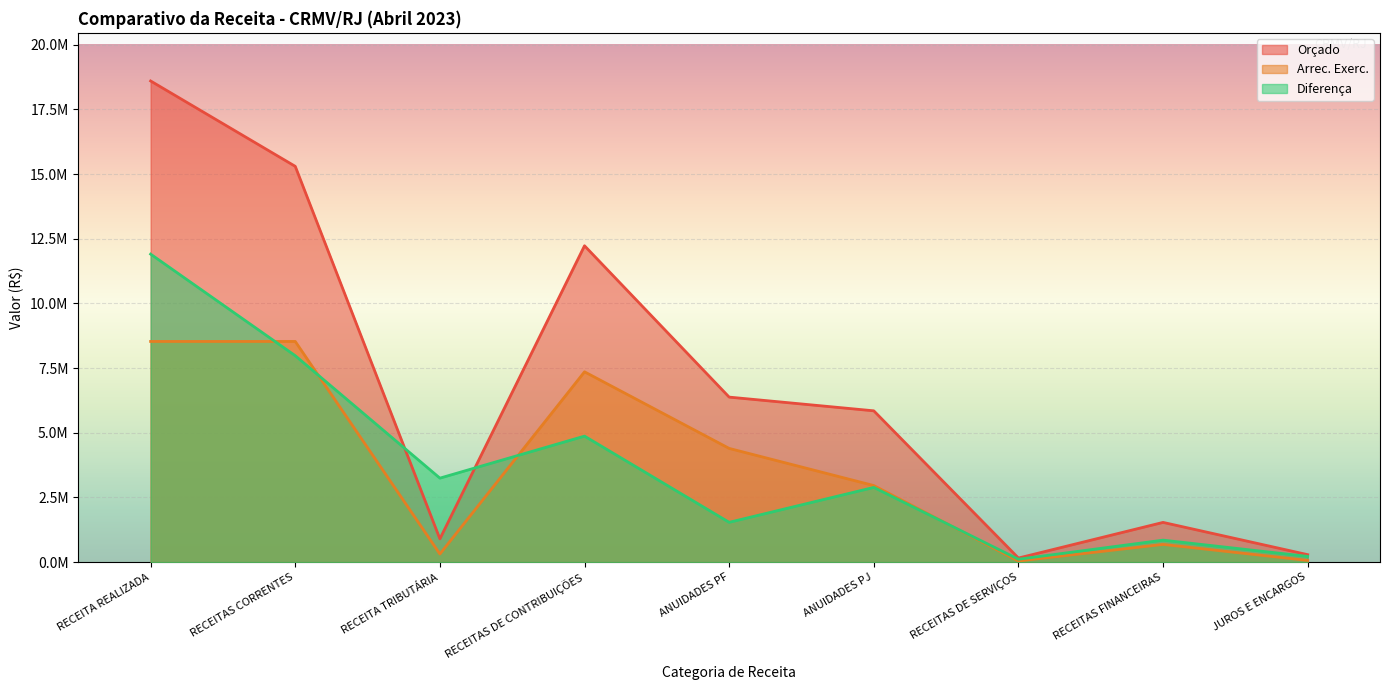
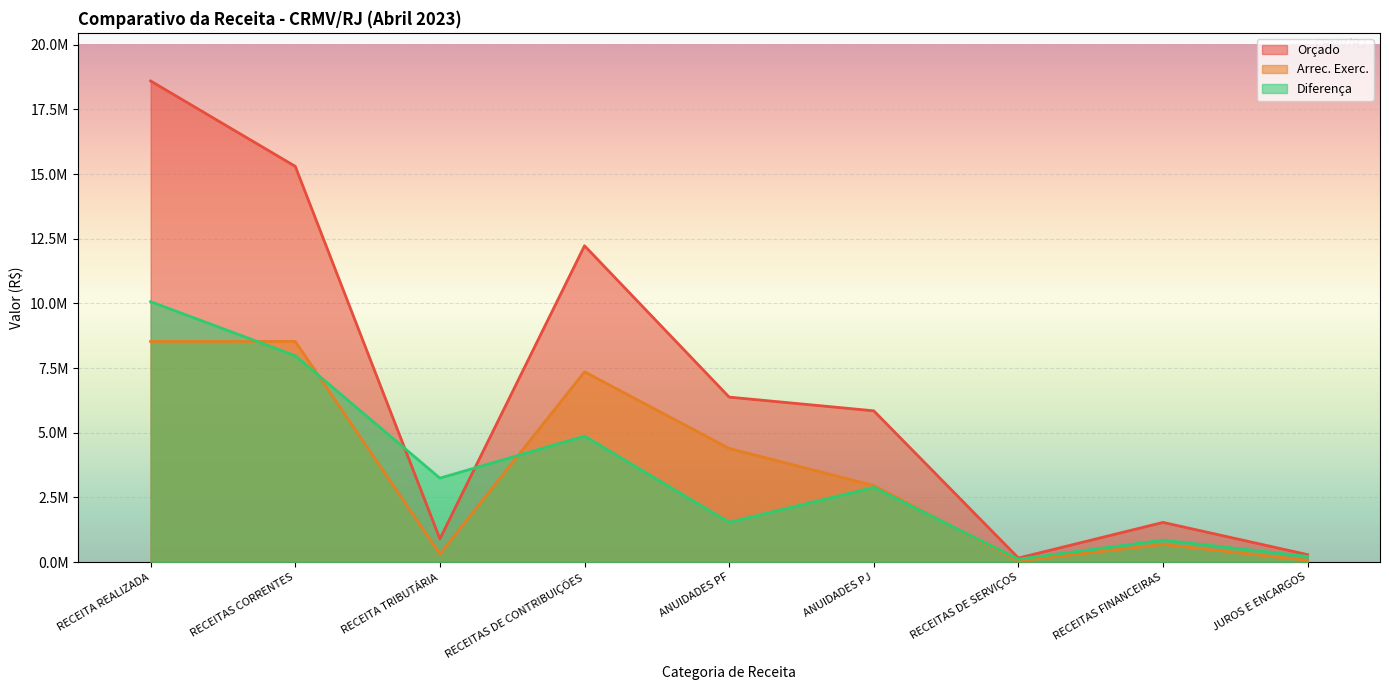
  {
    "Diferença": {
-     "RECEITA REALIZADA": 11900000,
+     "RECEITA REALIZADA": 10100000,
      "RECEITAS CORRENTES": 8000000,
      "RECEITA TRIBUTÁRIA": 3200000,
      "RECEITAS DE CONTRIBUIÇÕES": 4900000,
      "ANUIDADES PF": 1500000,
      "RECEITAS FINANCEIRAS": 900000
    }
  }
